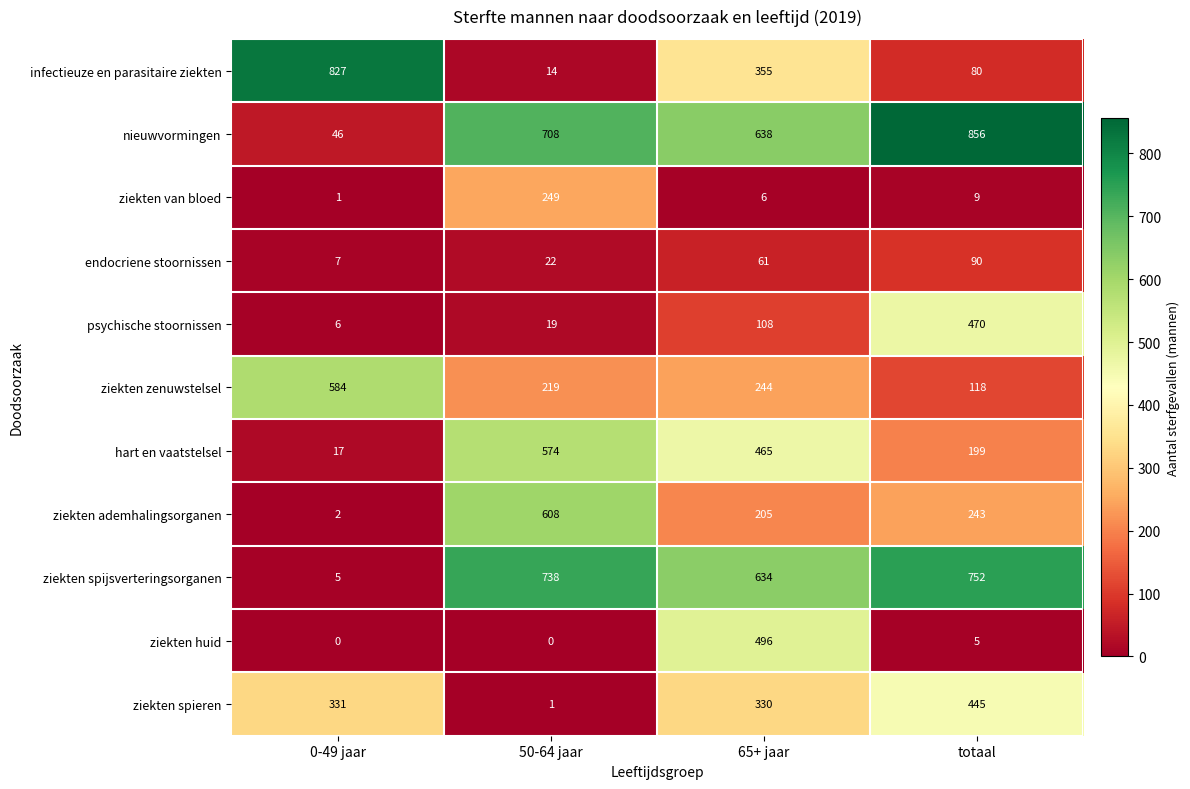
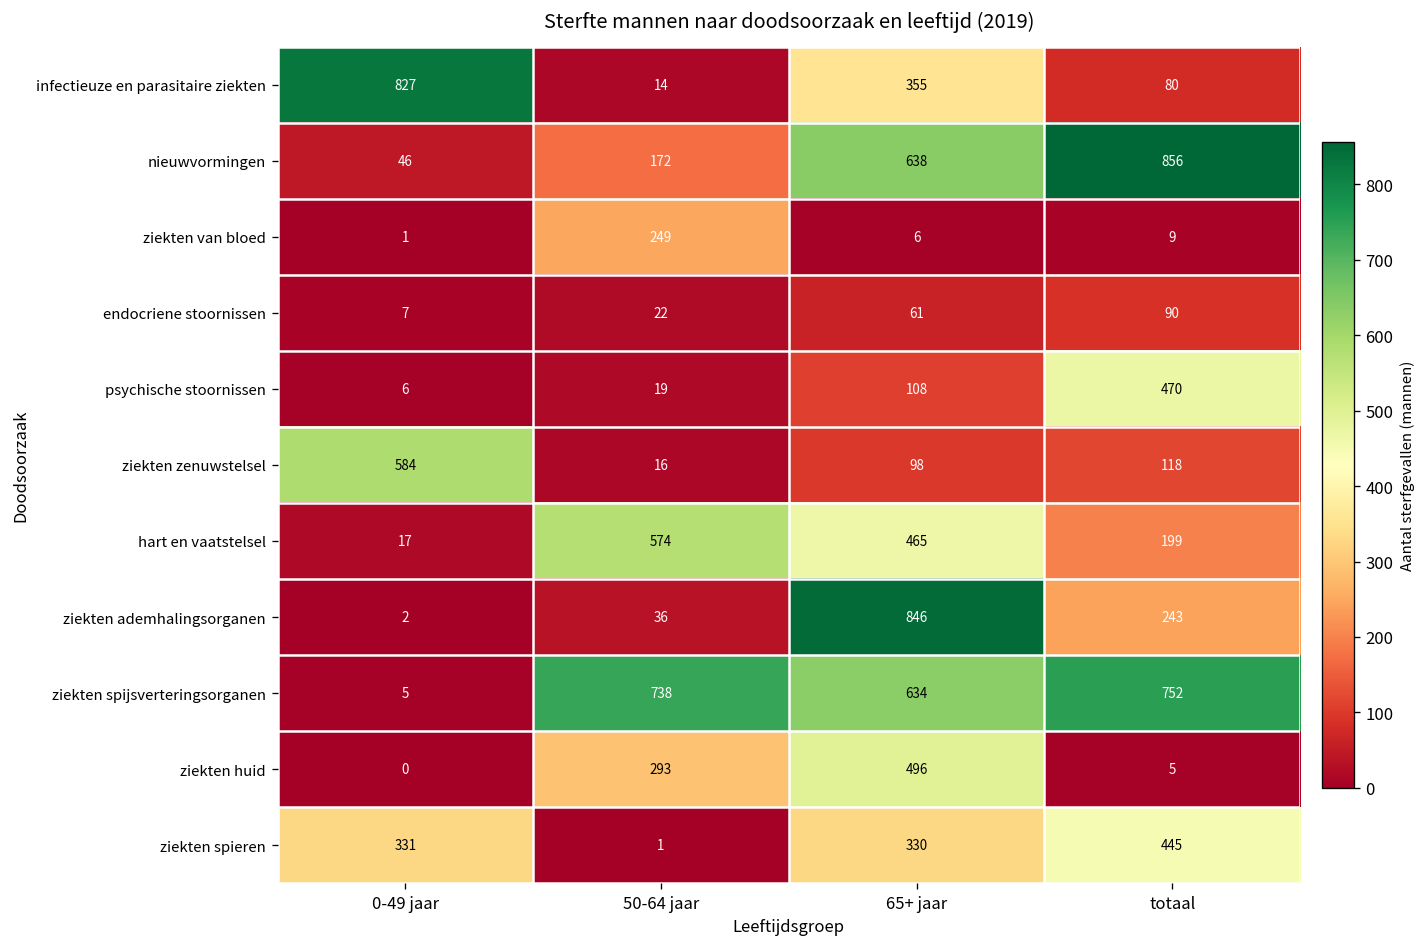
  {
    "infectieuze en parasitaire ziekten": {
      "0-49 jaar": 827,
      "50-64 jaar": 14,
      "65+ jaar": 355,
      "totaal": 80
    },
    "nieuwvormingen": {
      "0-49 jaar": 46,
-     "50-64 jaar": 708,
+     "50-64 jaar": 172,
      "65+ jaar": 638,
      "totaal": 856
    },
    "ziekten van bloed": {
      "0-49 jaar": 1,
      "50-64 jaar": 249,
      "65+ jaar": 6,
      "totaal": 9
    },
    "endocriene stoornissen": {
      "0-49 jaar": 7,
      "50-64 jaar": 22,
      "65+ jaar": 61,
      "totaal": 90
    },
    "psychische stoornissen": {
      "0-49 jaar": 6,
      "50-64 jaar": 19,
      "65+ jaar": 108,
      "totaal": 470
    },
    "ziekten zenuwstelsel": {
      "0-49 jaar": 584,
-     "50-64 jaar": 219,
-     "65+ jaar": 244,
+     "50-64 jaar": 16,
+     "65+ jaar": 98,
      "totaal": 118
    },
    "hart en vaatstelsel": {
      "0-49 jaar": 17,
      "50-64 jaar": 574,
      "65+ jaar": 465,
      "totaal": 199
    },
    "ziekten ademhalingsorganen": {
      "0-49 jaar": 2,
-     "50-64 jaar": 608,
-     "65+ jaar": 205,
+     "50-64 jaar": 36,
+     "65+ jaar": 846,
      "totaal": 243
    },
    "ziekten spijsverteringsorganen": {
      "0-49 jaar": 5,
      "50-64 jaar": 738,
      "65+ jaar": 634,
      "totaal": 752
    },
    "ziekten huid": {
      "0-49 jaar": 0,
-     "50-64 jaar": 0,
+     "50-64 jaar": 293,
      "65+ jaar": 496,
      "totaal": 5
    },
    "ziekten spieren": {
      "0-49 jaar": 331,
      "50-64 jaar": 1,
      "65+ jaar": 330,
      "totaal": 445
    }
  }
